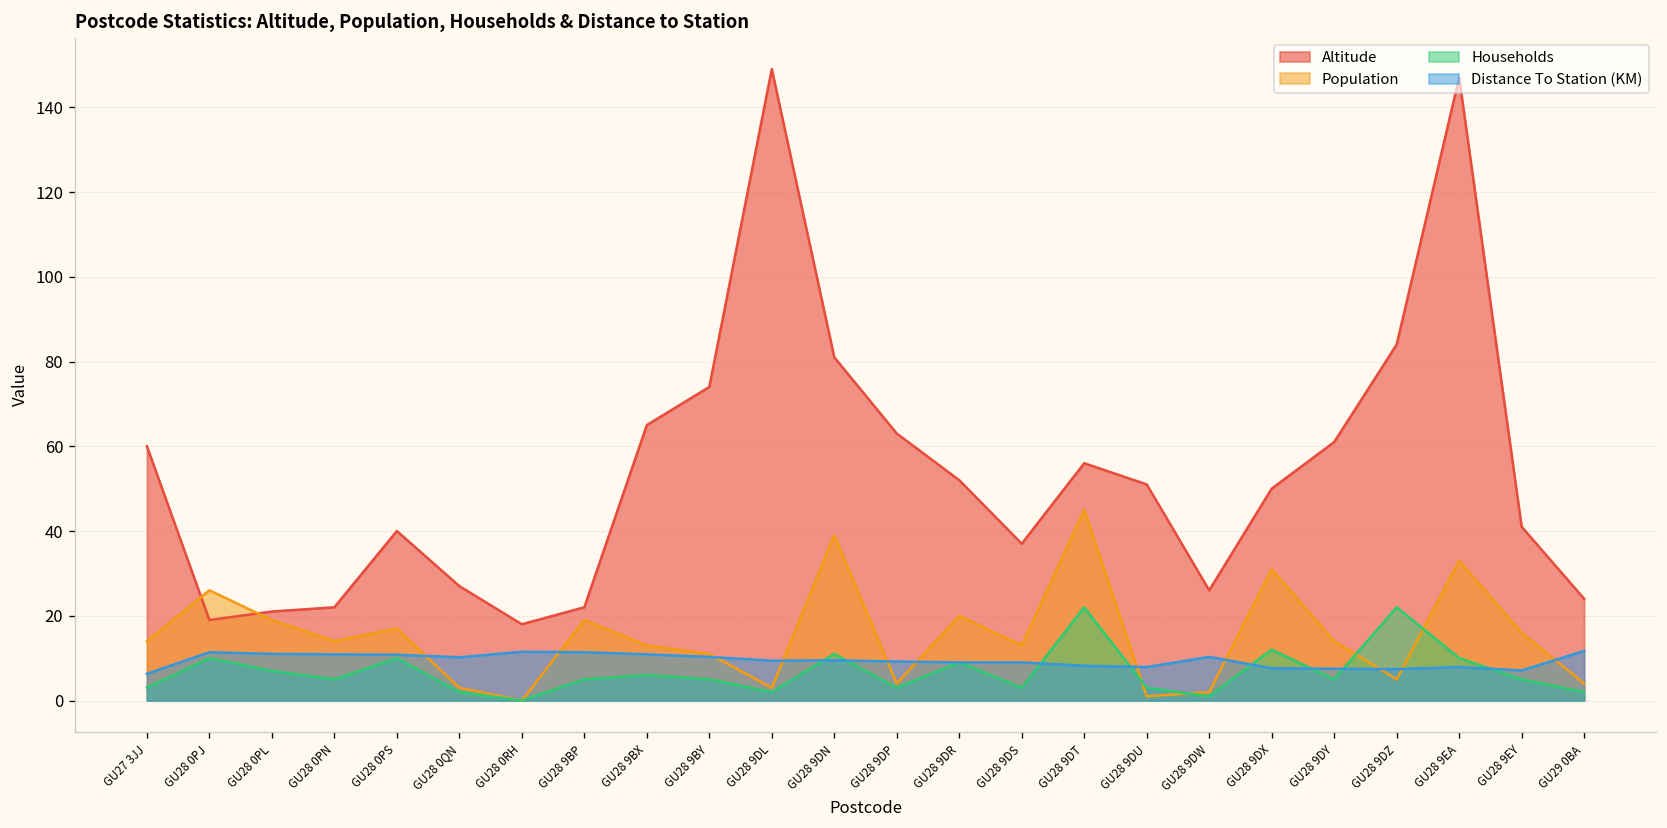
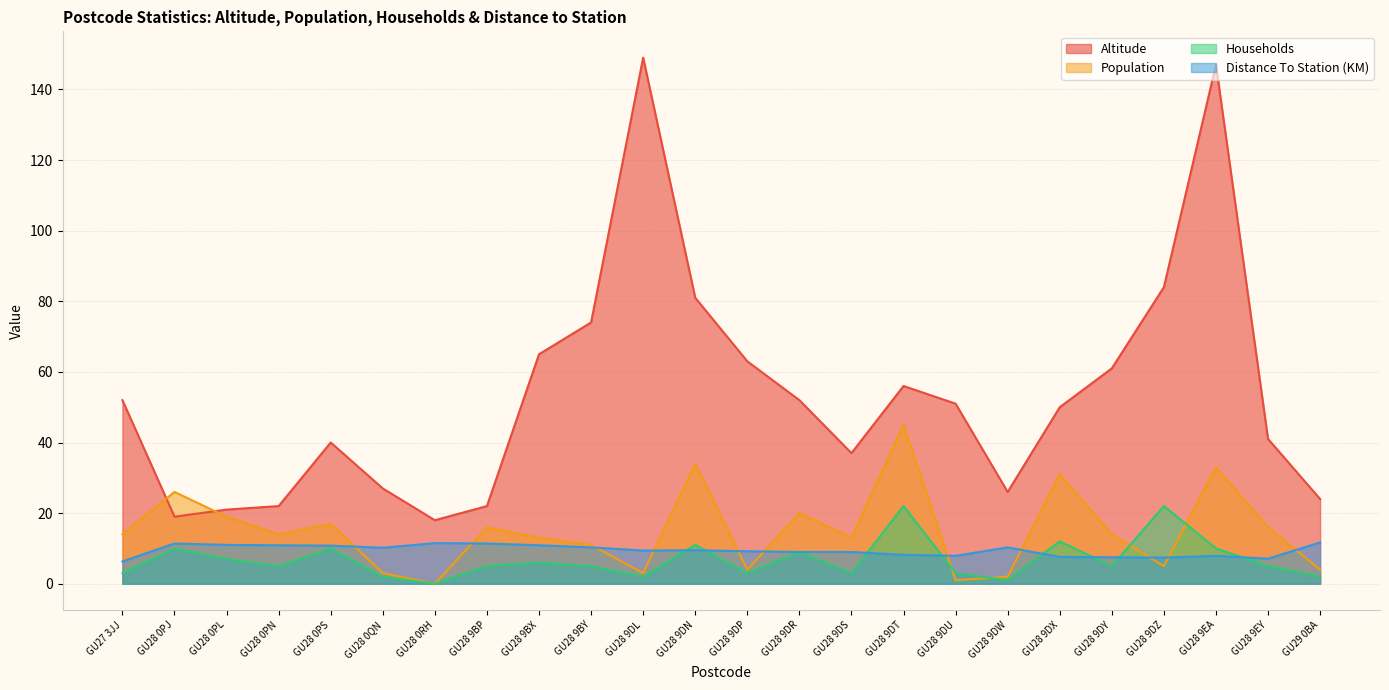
  {
    "Altitude": {
-     "GU27 3JJ": 60,
+     "GU27 3JJ": 52,
      "GU28 0PJ": 19,
      "GU28 0PL": 21,
      "GU28 0PN": 22,
      "GU28 0PS": 40,
      "GU28 0QN": 27,
      "GU28 0RH": 18,
      "GU28 9BP": 22,
      "GU28 9BX": 65,
      "GU28 9BY": 74,
      "GU28 9DL": 149,
      "GU28 9DN": 81,
      "GU28 9DP": 63,
      "GU28 9DR": 52,
      "GU28 9DS": 37,
      "GU28 9DT": 56,
      "GU28 9DU": 51,
      "GU28 9DW": 26,
      "GU28 9DX": 50,
      "GU28 9DY": 61,
      "GU28 9DZ": 84,
      "GU28 9EY": 41,
      "GU29 0BA": 24
    },
    "Population": {
      "GU27 3JJ": 14,
      "GU28 0PJ": 26,
      "GU28 0PL": 19,
      "GU28 0PN": 14,
      "GU28 0PS": 17,
      "GU28 0QN": 3,
-     "GU28 9BP": 19,
+     "GU28 9BP": 16,
      "GU28 9BX": 13,
      "GU28 9DL": 3,
-     "GU28 9DN": 39,
+     "GU28 9DN": 34,
      "GU28 9DP": 4,
      "GU28 9DR": 20,
      "GU28 9DS": 13,
      "GU28 9DT": 45,
      "GU28 9DU": 1,
      "GU28 9DW": 2,
      "GU28 9DX": 31,
      "GU28 9DY": 14,
      "GU28 9DZ": 5,
      "GU28 9EA": 33,
      "GU28 9EY": 16,
      "GU29 0BA": 4
    },
    "Households": {
      "GU27 3JJ": 3,
      "GU28 0PJ": 10,
      "GU28 0PL": 7,
      "GU28 0PN": 5,
      "GU28 0PS": 10,
      "GU28 0QN": 2,
      "GU28 9BP": 5,
      "GU28 9BX": 6,
      "GU28 9BY": 5,
      "GU28 9DL": 2,
      "GU28 9DN": 11,
      "GU28 9DP": 3,
      "GU28 9DS": 3,
      "GU28 9DT": 22,
      "GU28 9DU": 3,
      "GU28 9DW": 1,
      "GU28 9DX": 12,
      "GU28 9DY": 5,
      "GU28 9DZ": 22,
      "GU28 9EA": 10,
      "GU28 9EY": 5,
      "GU29 0BA": 2
    },
    "Distance To Station (KM)": {
      "GU27 3JJ": 6,
      "GU28 0PJ": 11,
      "GU28 0PL": 11,
      "GU28 0PN": 11,
      "GU28 0PS": 11,
      "GU28 0QN": 10,
      "GU28 0RH": 12,
      "GU28 9BP": 11,
      "GU28 9BX": 11,
      "GU28 9DL": 9,
      "GU28 9DN": 10,
      "GU28 9DP": 9,
      "GU28 9DS": 9,
      "GU28 9DT": 8,
      "GU28 9DU": 8,
      "GU28 9DW": 10,
      "GU28 9DX": 8,
      "GU28 9DY": 8,
      "GU28 9DZ": 7,
      "GU28 9EA": 8,
      "GU28 9EY": 7,
      "GU29 0BA": 12
    }
  }
